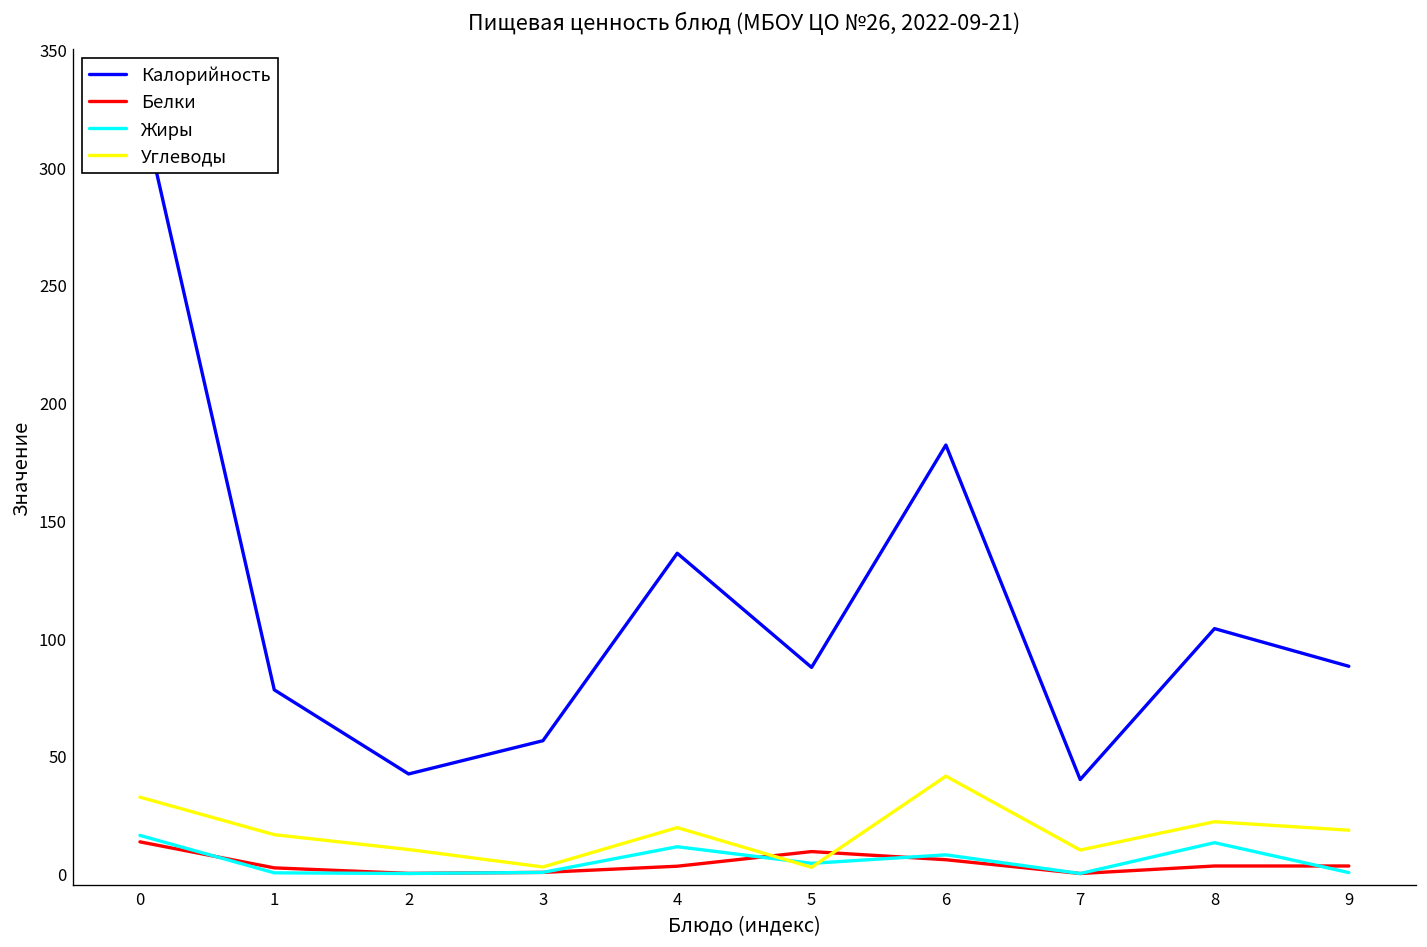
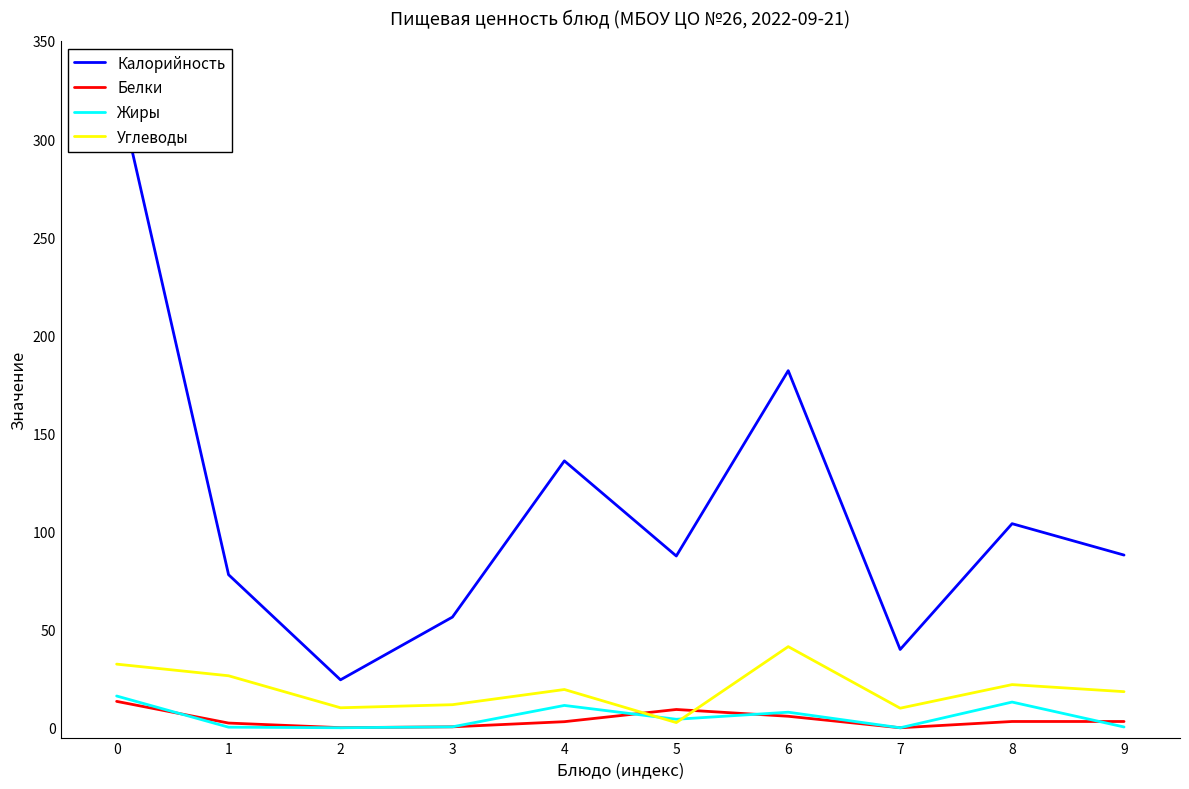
  {
    "Калорийность": {
      "1": 78,
-     "2": 42,
+     "2": 24,
      "3": 56,
      "4": 136,
      "5": 88,
      "6": 182,
      "7": 40,
      "8": 104,
      "9": 88
    },
    "Белки": {
      "0": 13,
      "1": 2,
      "4": 3,
      "5": 9,
      "6": 6,
      "8": 3,
      "9": 3
    },
    "Жиры": {
      "0": 16,
      "1": 0,
      "4": 11,
      "5": 4,
      "6": 8,
      "8": 13,
      "9": 0
    },
    "Углеводы": {
      "0": 32,
-     "1": 17,
+     "1": 27,
      "2": 10,
-     "3": 3,
+     "3": 12,
      "4": 20,
      "5": 3,
      "6": 41,
      "7": 10,
      "8": 22,
      "9": 18
    }
  }
